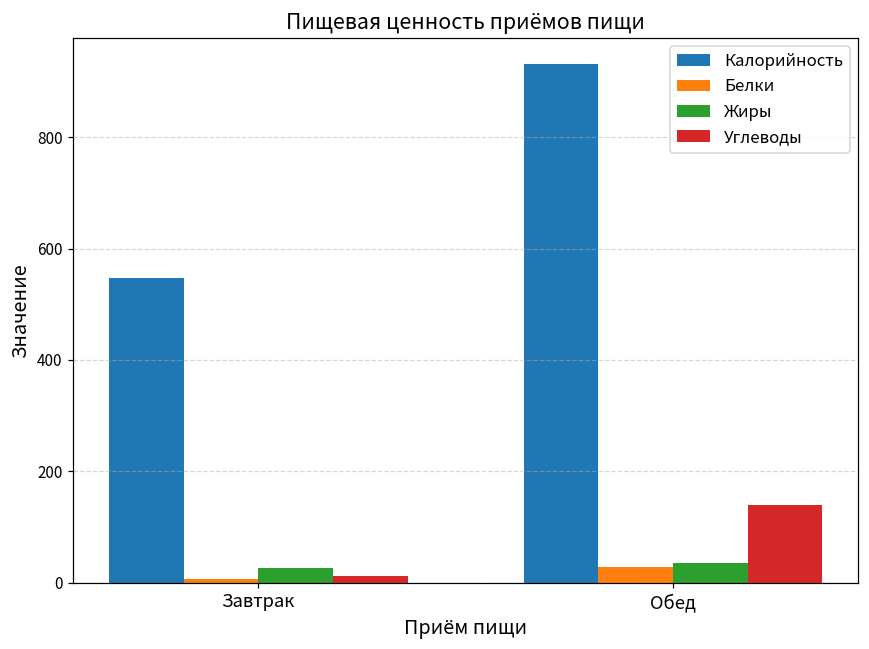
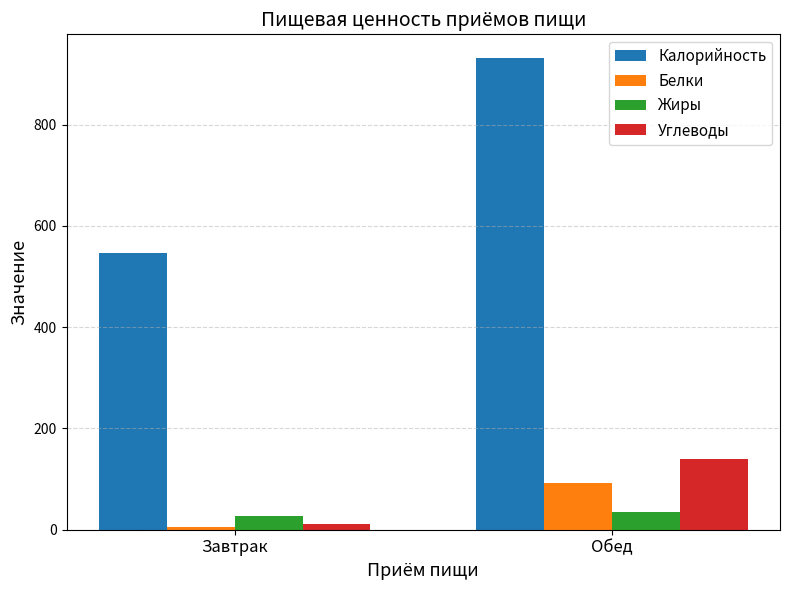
  {
    "Калорийность": {
      "Завтрак": 550,
      "Обед": 930
    },
    "Белки": {
      "Завтрак": 10,
-     "Обед": 30
+     "Обед": 90
    },
    "Жиры": {
      "Завтрак": 30,
      "Обед": 40
    },
    "Углеводы": {
      "Завтрак": 10,
      "Обед": 140
    }
  }
